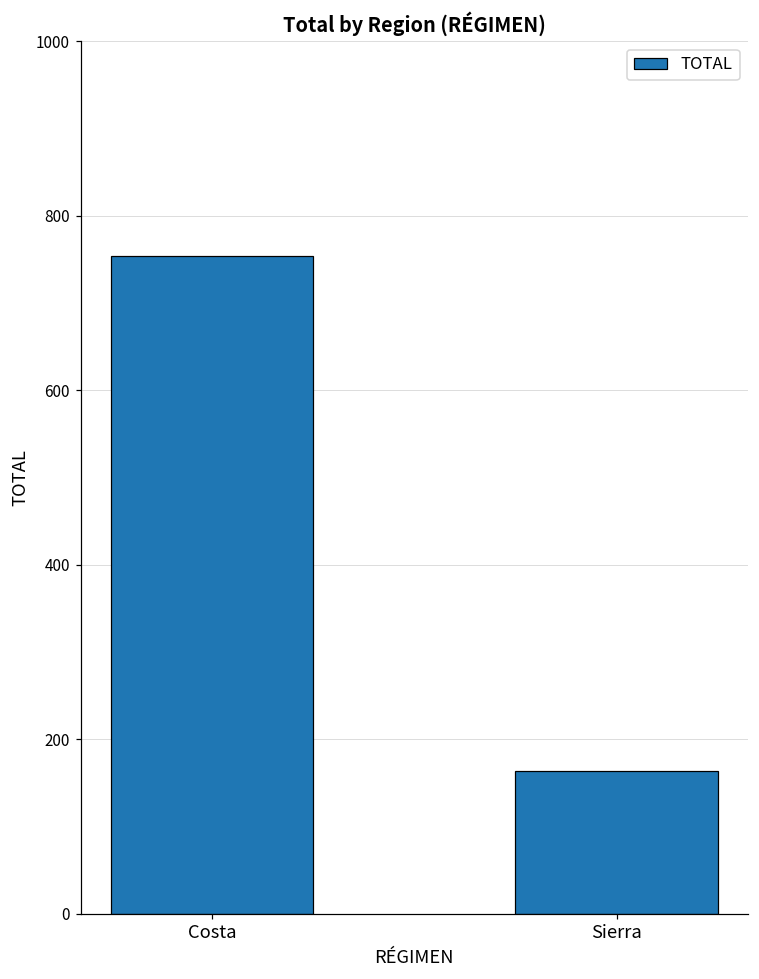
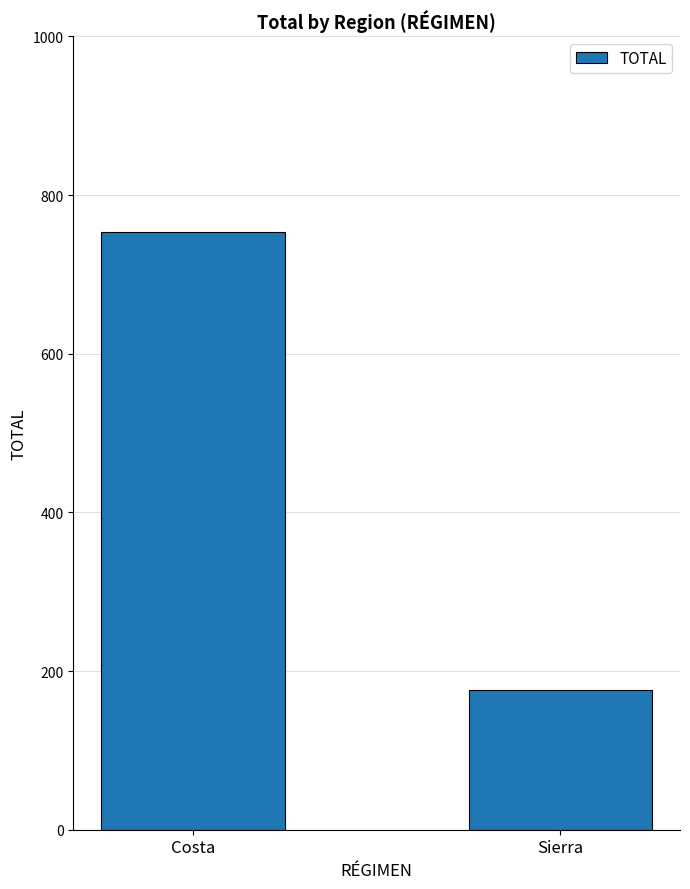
  {
    "Costa": 750,
-   "Sierra": 160
+   "Sierra": 180
  }
